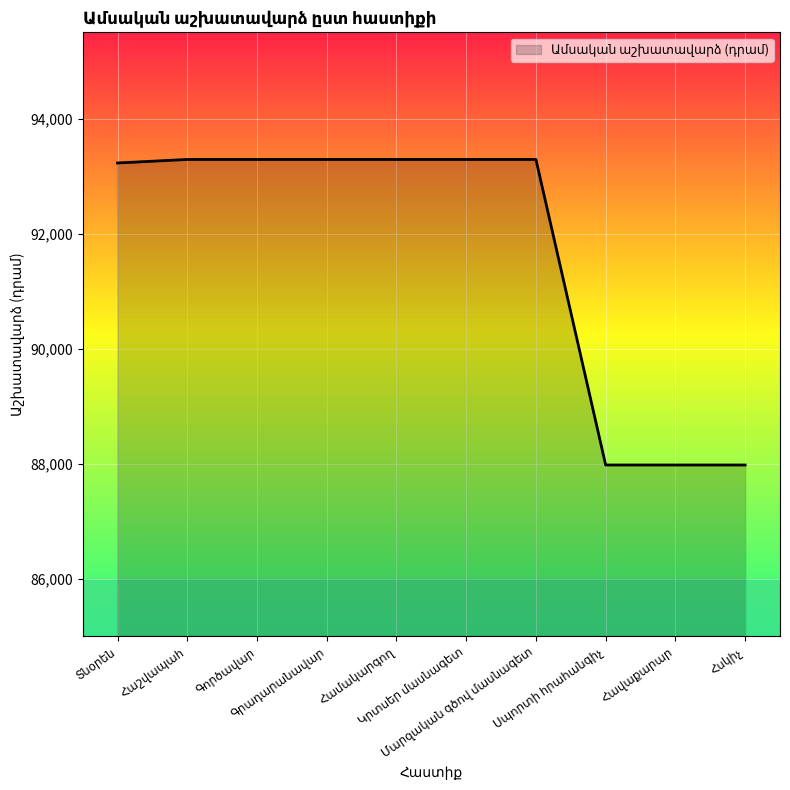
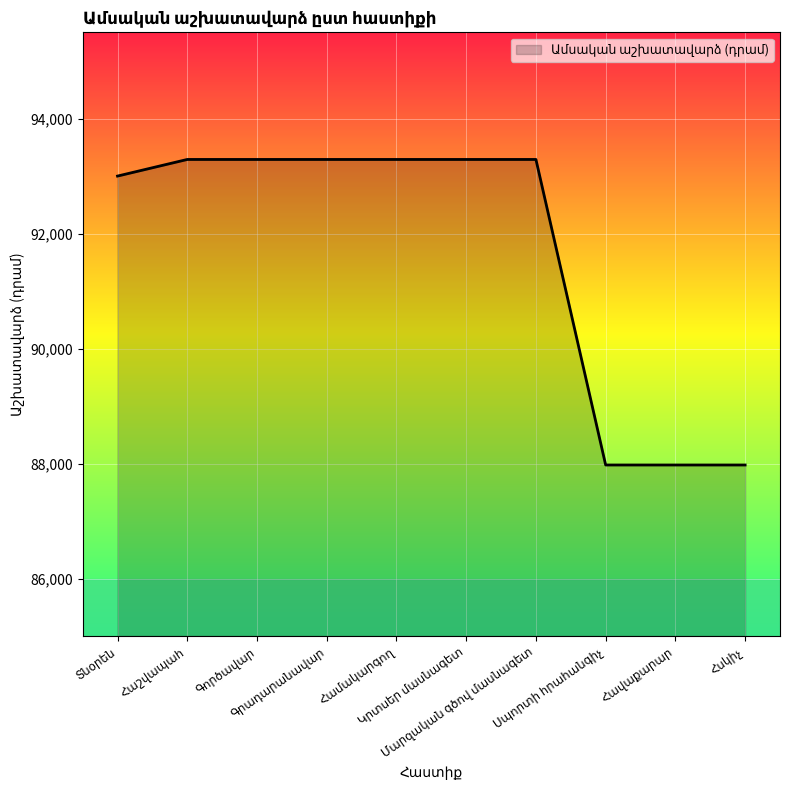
  {
-   "Տնօրեն": "93,200",
+   "Տնօրեն": "93,000",
    "Հաշվապահ": "93,300",
    "Գործավար": "93,300",
    "Գրադարանավար": "93,300",
    "Համակարգող": "93,300",
    "Կրտսեր մասնագետ": "93,300",
    "Մարզական գծով մասնագետ": "93,300",
    "Սպորտի հրահանգիչ": "88,000",
    "Հավաքարար": "88,000",
    "Հսկիչ": "88,000"
  }
